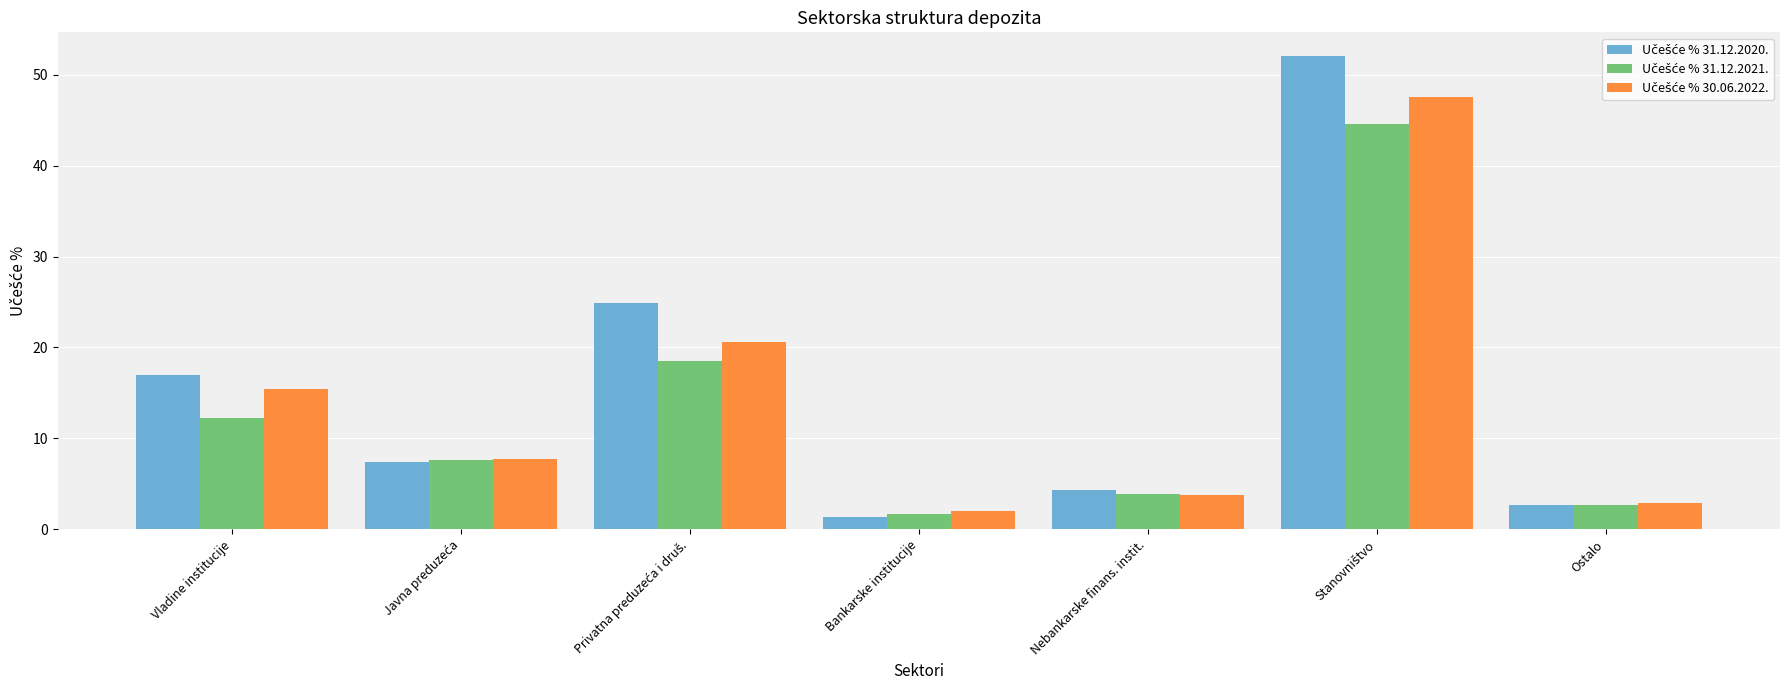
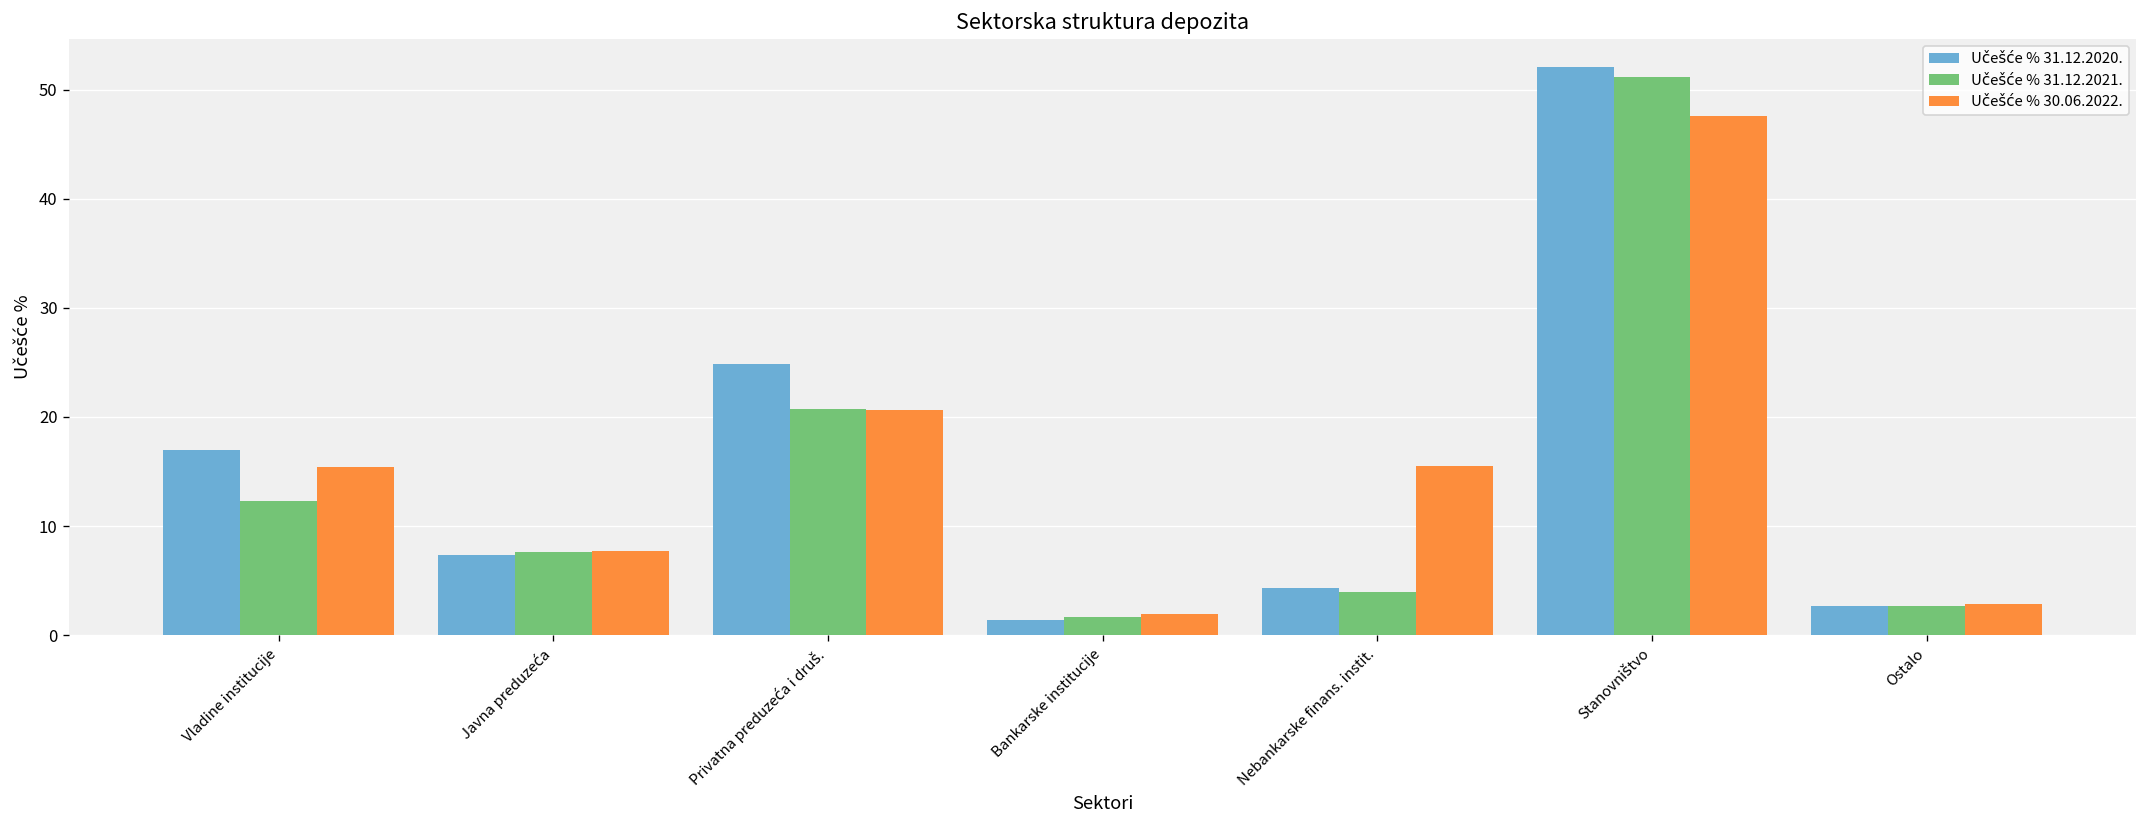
  {
    "Učešće % 31.12.2020.": {
      "Vladine institucije": 17,
      "Javna preduzeća": 7,
      "Privatna preduzeća i druš.": 25,
      "Bankarske institucije": 1,
      "Nebankarske finans. instit.": 4,
      "Stanovništvo": 52,
      "Ostalo": 3
    },
    "Učešće % 31.12.2021.": {
      "Vladine institucije": 12,
      "Javna preduzeća": 8,
-     "Privatna preduzeća i druš.": 19,
+     "Privatna preduzeća i druš.": 21,
      "Bankarske institucije": 2,
      "Nebankarske finans. instit.": 4,
-     "Stanovništvo": 45,
+     "Stanovništvo": 51,
      "Ostalo": 3
    },
    "Učešće % 30.06.2022.": {
      "Vladine institucije": 15,
      "Javna preduzeća": 8,
      "Privatna preduzeća i druš.": 21,
      "Bankarske institucije": 2,
-     "Nebankarske finans. instit.": 4,
+     "Nebankarske finans. instit.": 15,
      "Stanovništvo": 48,
      "Ostalo": 3
    }
  }
